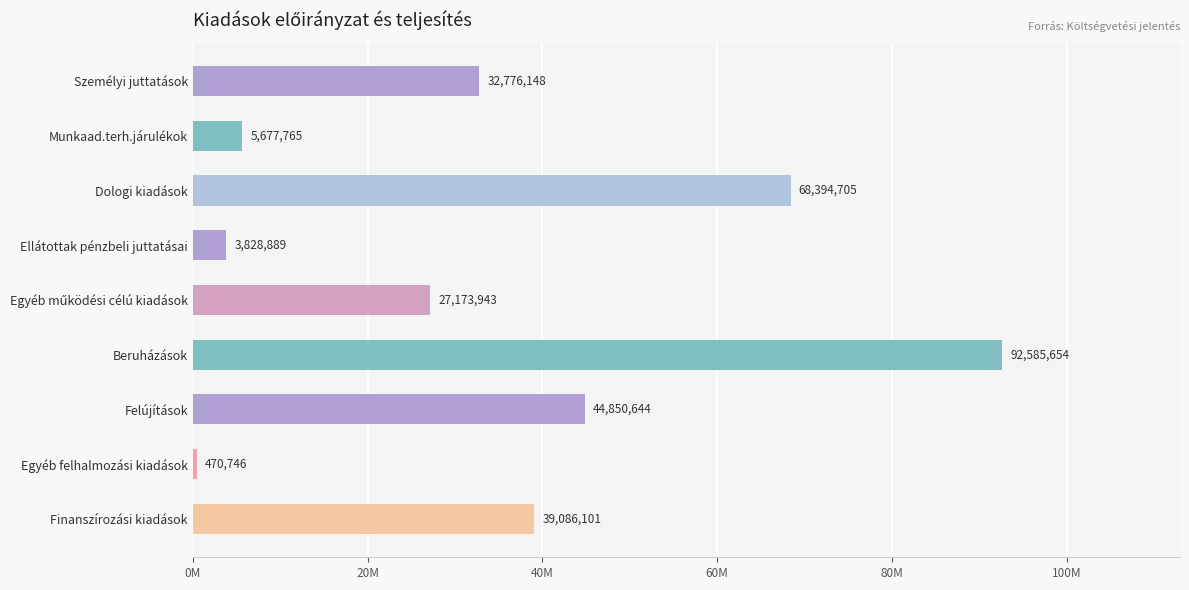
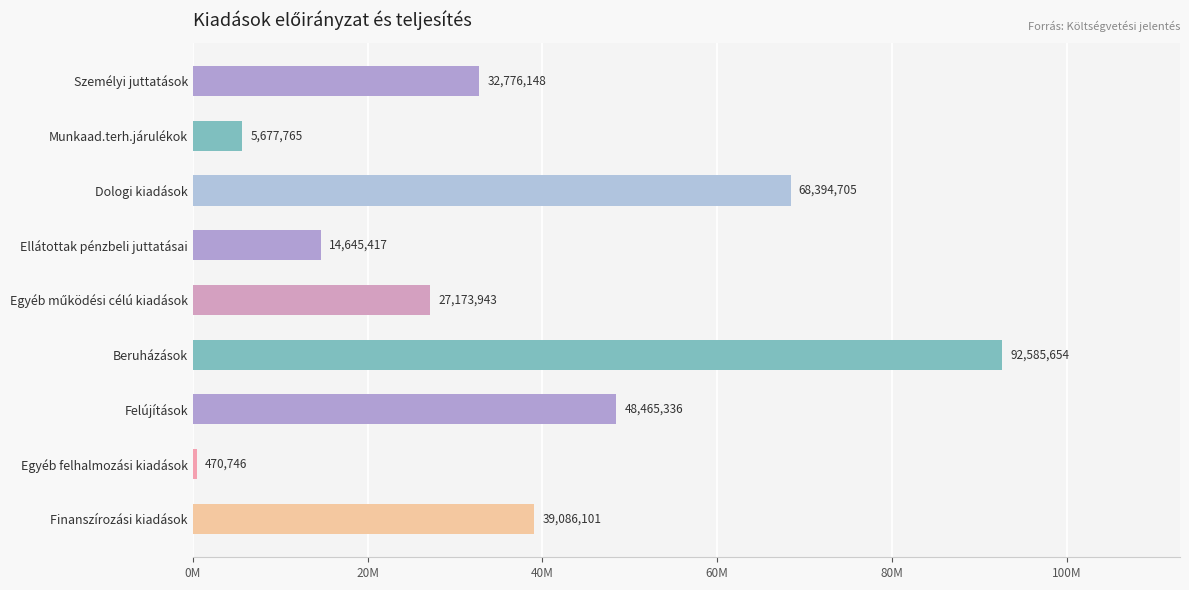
  {
    "Személyi juttatások": "32,776,148",
    "Munkaad.terh.járulékok": "5,677,765",
    "Dologi kiadások": "68,394,705",
-   "Ellátottak pénzbeli juttatásai": "3,828,889",
+   "Ellátottak pénzbeli juttatásai": "14,645,417",
    "Egyéb működési célú kiadások": "27,173,943",
    "Beruházások": "92,585,654",
-   "Felújítások": "44,850,644",
+   "Felújítások": "48,465,336",
    "Egyéb felhalmozási kiadások": "470,746",
    "Finanszírozási kiadások": "39,086,101"
  }
